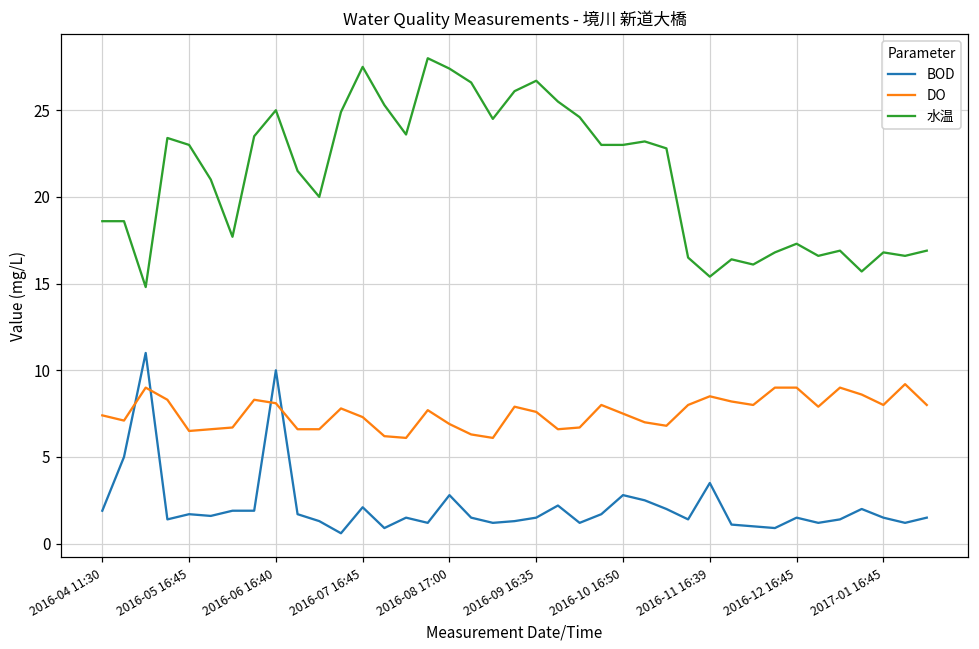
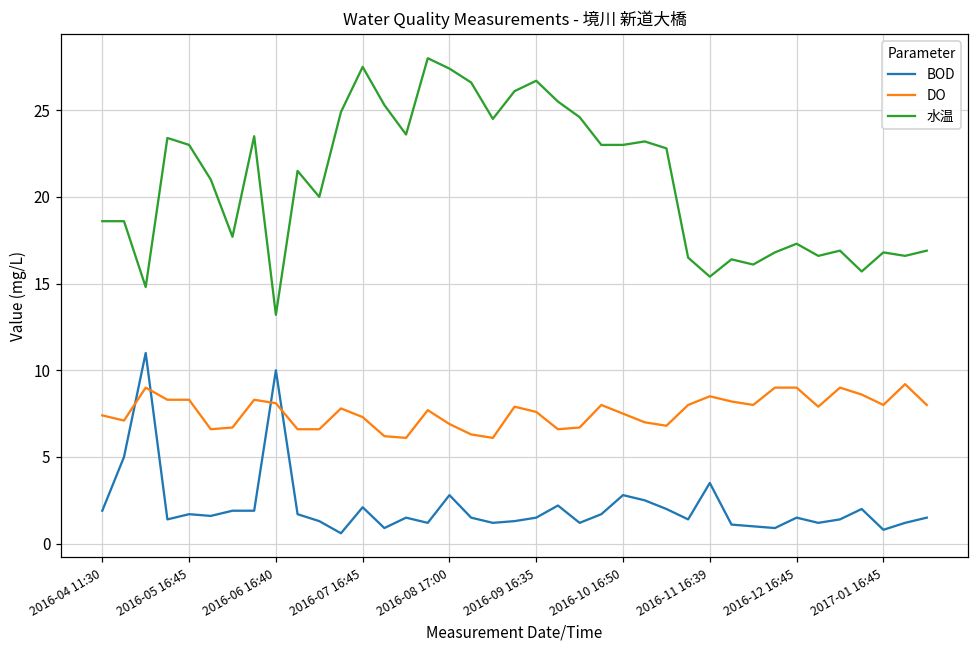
  {
    "BOD": {
      "2016-04 11:30": 1.9,
      "2016-05 16:45": 1.7,
      "2016-06 16:40": 10.0,
      "2016-07 16:45": 2.1,
      "2016-08 17:00": 2.8,
      "2016-09 16:35": 1.5,
      "2016-10 16:50": 2.8,
      "2016-11 16:39": 3.5,
      "2016-12 16:45": 1.5,
-     "2017-01 16:45": 1.5
+     "2017-01 16:45": 0.8
    },
    "DO": {
      "2016-04 11:30": 7.4,
-     "2016-05 16:45": 6.5,
+     "2016-05 16:45": 8.3,
      "2016-06 16:40": 8.1,
      "2016-07 16:45": 7.3,
      "2016-08 17:00": 6.9,
      "2016-09 16:35": 7.6,
      "2016-10 16:50": 7.5,
      "2016-11 16:39": 8.5,
      "2016-12 16:45": 9.0,
      "2017-01 16:45": 8.0
    },
    "水温": {
      "2016-04 11:30": 18.6,
      "2016-05 16:45": 23.0,
-     "2016-06 16:40": 25.0,
+     "2016-06 16:40": 13.2,
      "2016-07 16:45": 27.5,
      "2016-08 17:00": 27.4,
      "2016-09 16:35": 26.7,
      "2016-10 16:50": 23.0,
      "2016-11 16:39": 15.4,
      "2016-12 16:45": 17.3,
      "2017-01 16:45": 16.8
    }
  }
